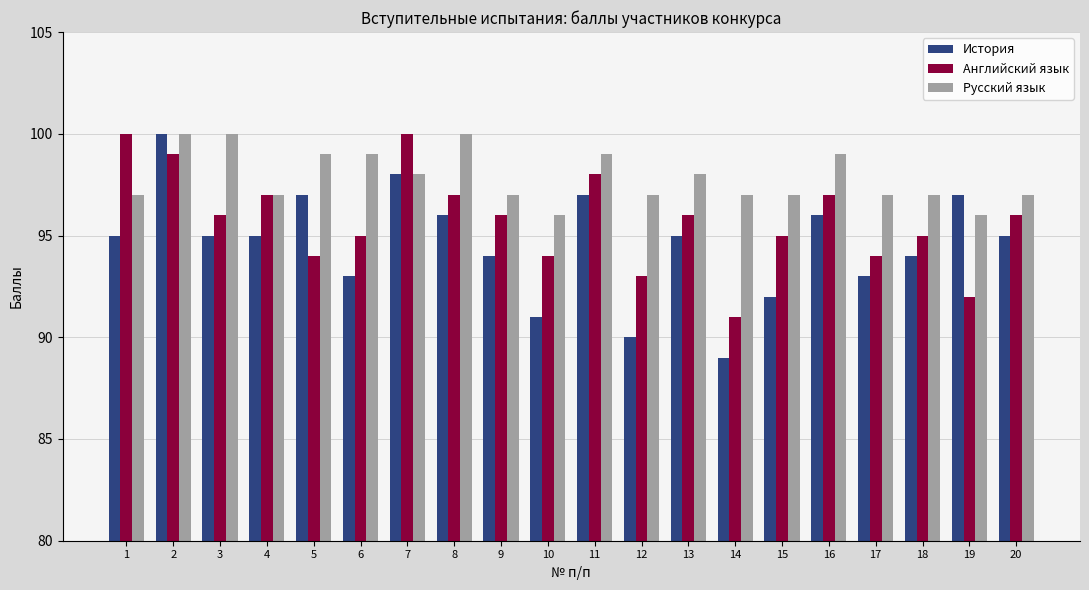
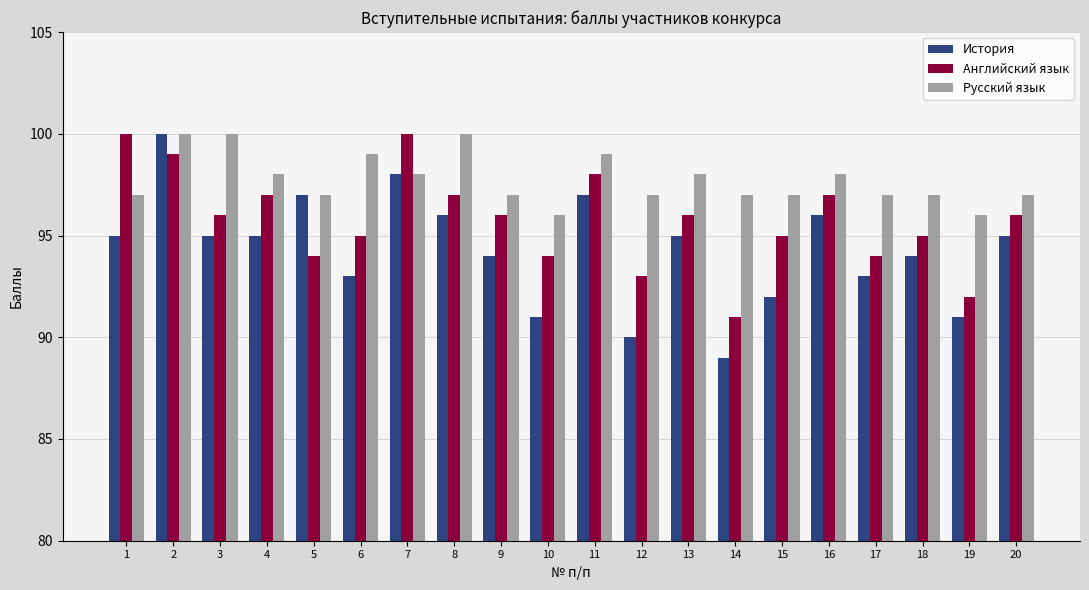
  {
    "История": {
      "1": 95,
      "2": 100,
      "3": 95,
      "4": 95,
      "5": 97,
      "6": 93,
      "7": 98,
      "8": 96,
      "9": 94,
      "10": 91,
      "11": 97,
      "12": 90,
      "13": 95,
      "14": 89,
      "15": 92,
      "16": 96,
      "17": 93,
      "18": 94,
-     "19": 97,
+     "19": 91,
      "20": 95
    },
    "Английский язык": {
      "1": 100,
      "2": 99,
      "3": 96,
      "4": 97,
      "5": 94,
      "6": 95,
      "7": 100,
      "8": 97,
      "9": 96,
      "10": 94,
      "11": 98,
      "12": 93,
      "13": 96,
      "14": 91,
      "15": 95,
      "16": 97,
      "17": 94,
      "18": 95,
      "19": 92,
      "20": 96
    },
    "Русский язык": {
      "1": 97,
      "2": 100,
      "3": 100,
-     "4": 97,
-     "5": 99,
+     "4": 98,
+     "5": 97,
      "6": 99,
      "7": 98,
      "8": 100,
      "9": 97,
      "10": 96,
      "11": 99,
      "12": 97,
      "13": 98,
      "14": 97,
      "15": 97,
-     "16": 99,
+     "16": 98,
      "17": 97,
      "18": 97,
      "19": 96,
      "20": 97
    }
  }
